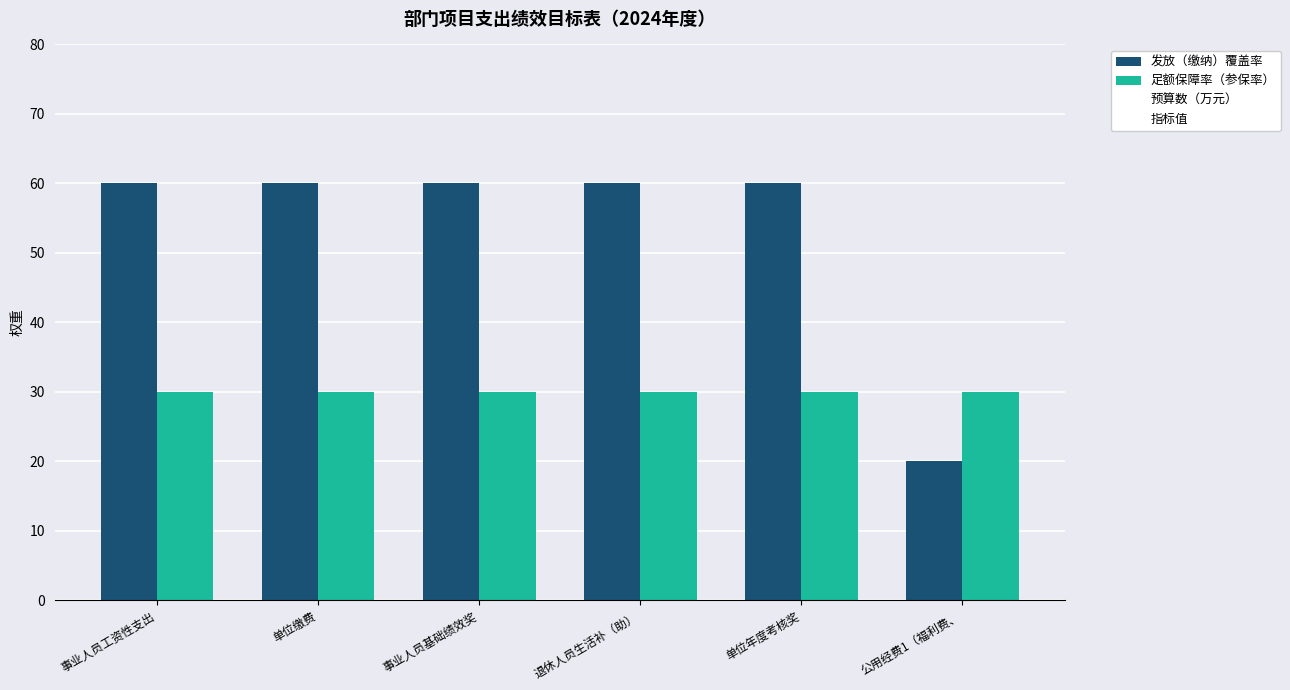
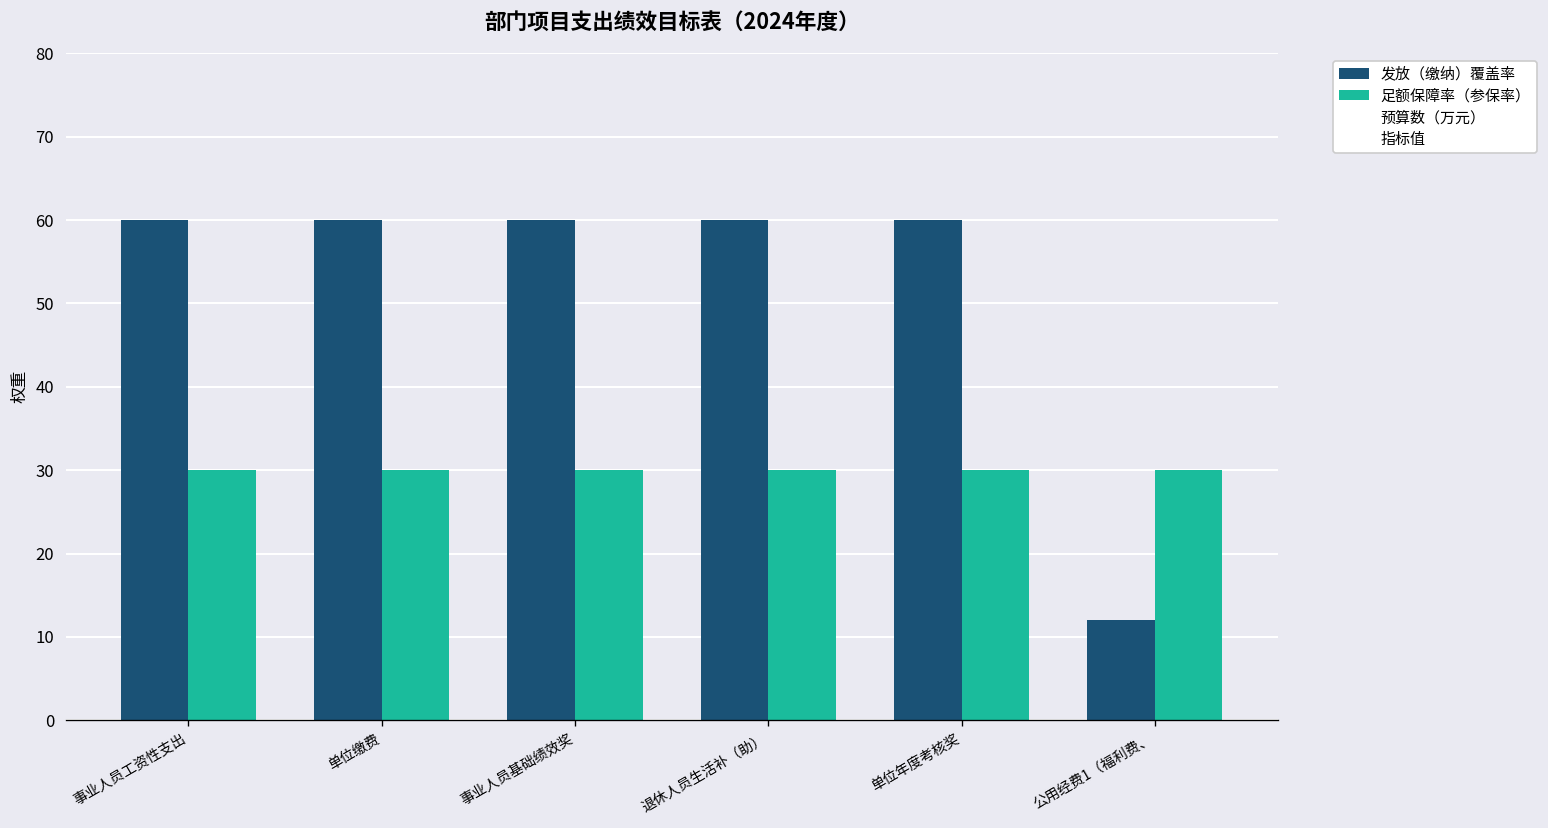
  {
    "发放（缴纳）覆盖率": {
      "事业人员工资性支出": 60,
      "单位缴费": 60,
      "事业人员基础绩效奖": 60,
      "退休人员生活补（助）": 60,
      "单位年度考核奖": 60,
-     "公用经费1（福利费、": 20
+     "公用经费1（福利费、": 12
    },
    "足额保障率（参保率）": {
      "事业人员工资性支出": 30,
      "单位缴费": 30,
      "事业人员基础绩效奖": 30,
      "退休人员生活补（助）": 30,
      "单位年度考核奖": 30,
      "公用经费1（福利费、": 30
    }
  }
